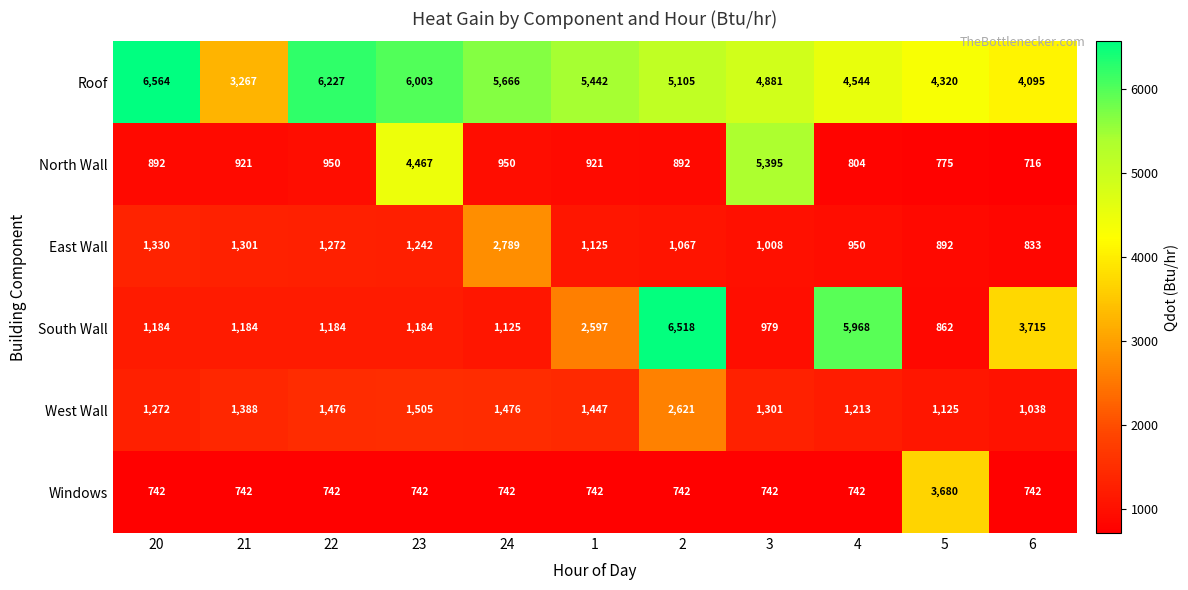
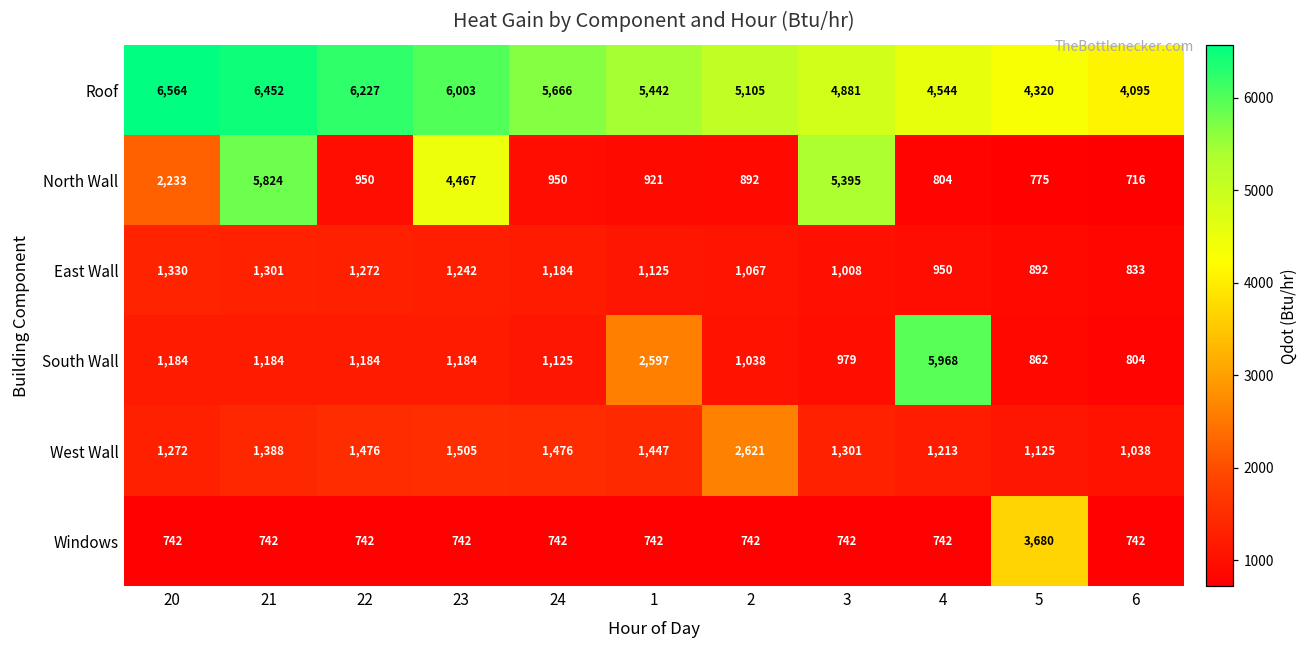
  {
    "Roof": {
      "20": "6,564",
-     "21": "3,267",
+     "21": "6,452",
      "22": "6,227",
      "23": "6,003",
      "24": "5,666",
      "1": "5,442",
      "2": "5,105",
      "3": "4,881",
      "4": "4,544",
      "5": "4,320"
    },
    "North Wall": {
-     "20": "892",
-     "21": "921",
+     "20": "2,233",
+     "21": "5,824",
      "22": "950",
      "23": "4,467",
      "24": "950",
      "1": "921",
      "2": "892",
      "3": "5,395",
      "4": "804",
      "5": "775",
      "6": "716"
    },
    "East Wall": {
      "20": "1,330",
      "21": "1,301",
      "22": "1,272",
      "23": "1,242",
-     "24": "2,789",
+     "24": "1,184",
      "1": "1,125",
      "2": "1,067",
      "3": "1,008",
      "4": "950",
      "5": "892",
      "6": "833"
    },
    "South Wall": {
      "20": "1,184",
      "21": "1,184",
      "22": "1,184",
      "23": "1,184",
      "24": "1,125",
      "1": "2,597",
-     "2": "6,518",
+     "2": "1,038",
      "3": "979",
      "4": "5,968",
      "5": "862",
-     "6": "3,715"
+     "6": "804"
    },
    "West Wall": {
      "20": "1,272",
      "21": "1,388",
      "22": "1,476",
      "23": "1,505",
      "24": "1,476",
      "1": "1,447",
      "2": "2,621",
      "3": "1,301",
      "4": "1,213",
      "5": "1,125",
      "6": "1,038"
    },
    "Windows": {
      "20": "742",
      "21": "742",
      "22": "742",
      "23": "742",
      "24": "742",
      "1": "742",
      "2": "742",
      "3": "742",
      "4": "742",
      "5": "3,680",
      "6": "742"
    }
  }
